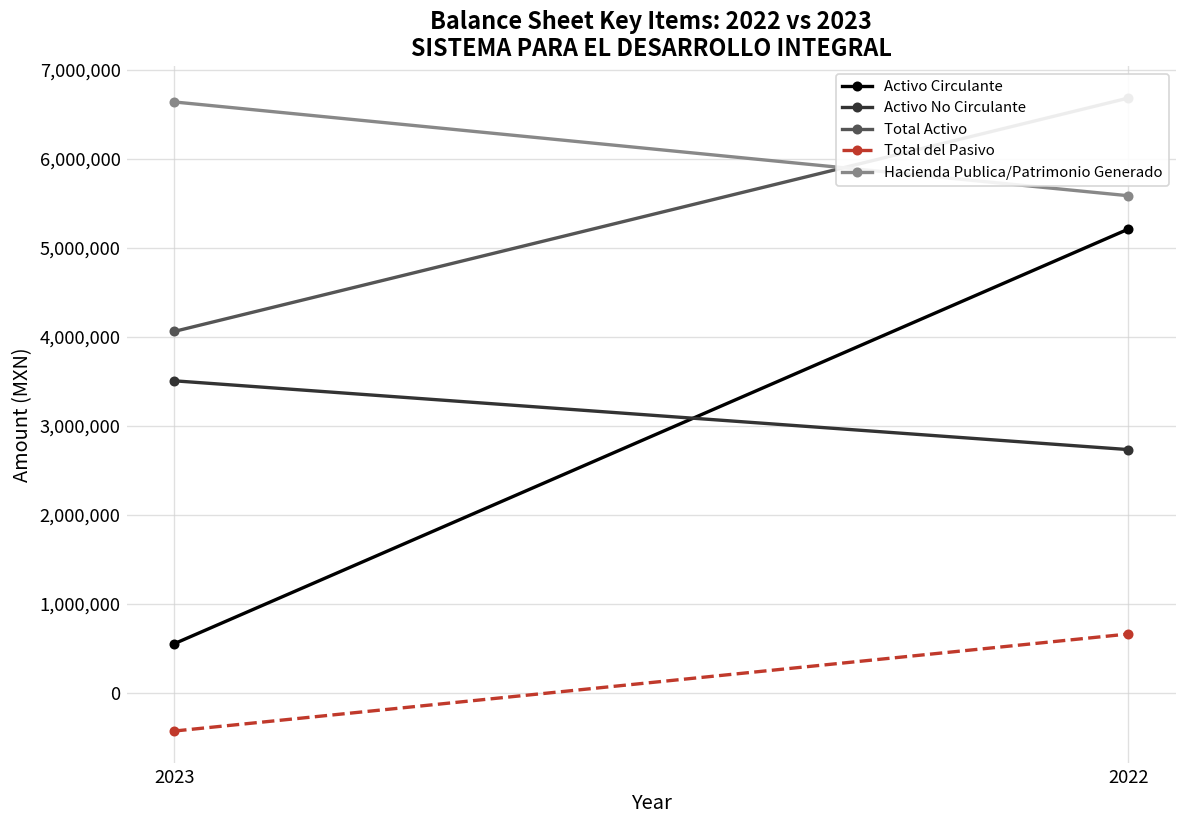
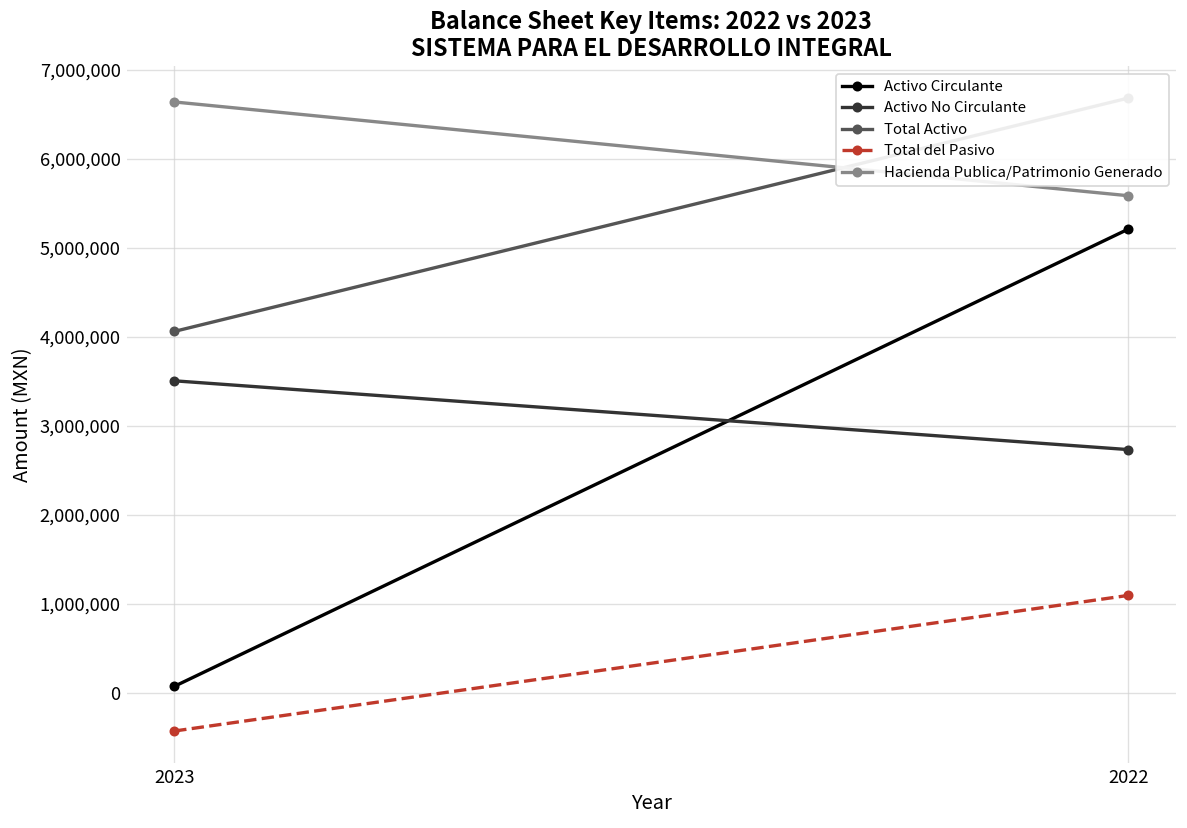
  {
    "Activo Circulante": {
-     "2023": "600,000",
+     "2023": "100,000",
      "2022": "5,200,000"
    },
    "Total del Pasivo": {
      "2023": "-400,000",
-     "2022": "700,000"
+     "2022": "1,100,000"
    },
    "Hacienda Publica/Patrimonio Generado": {
      "2023": "6,600,000",
      "2022": "5,600,000"
    }
  }
